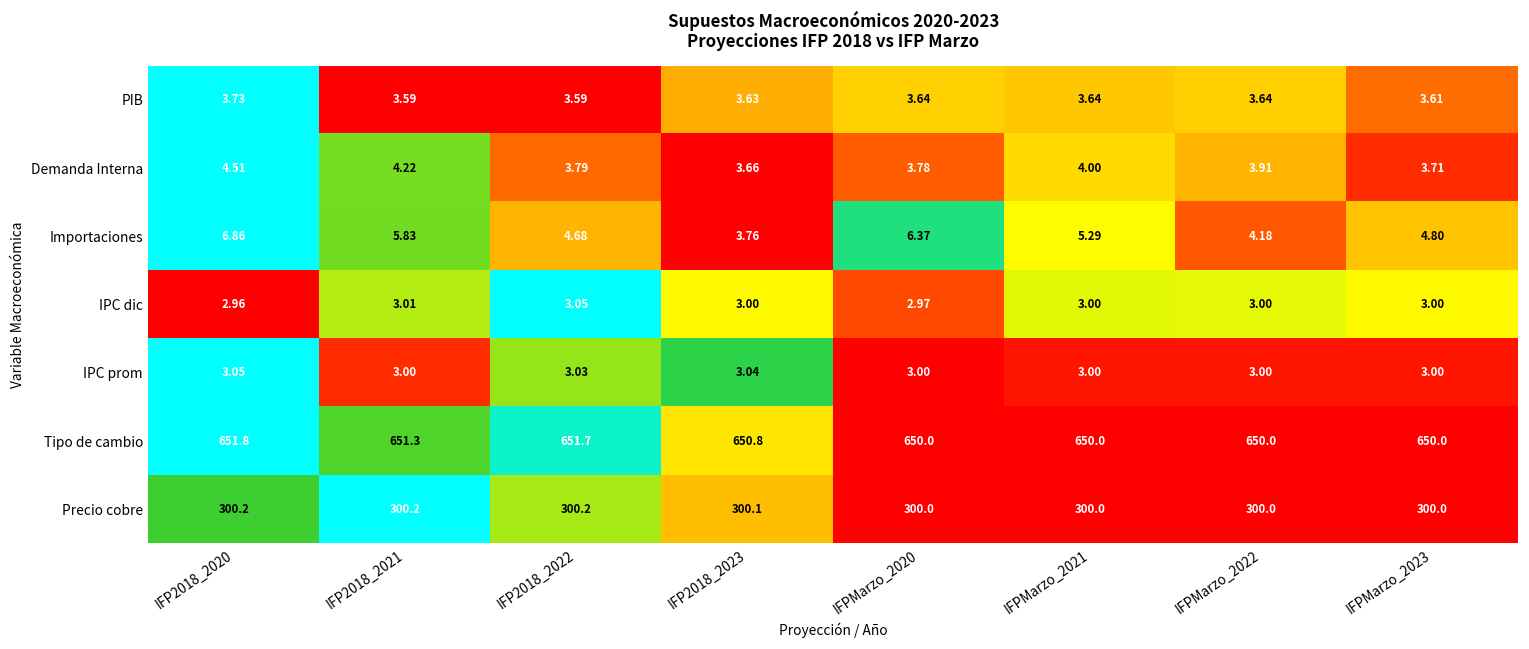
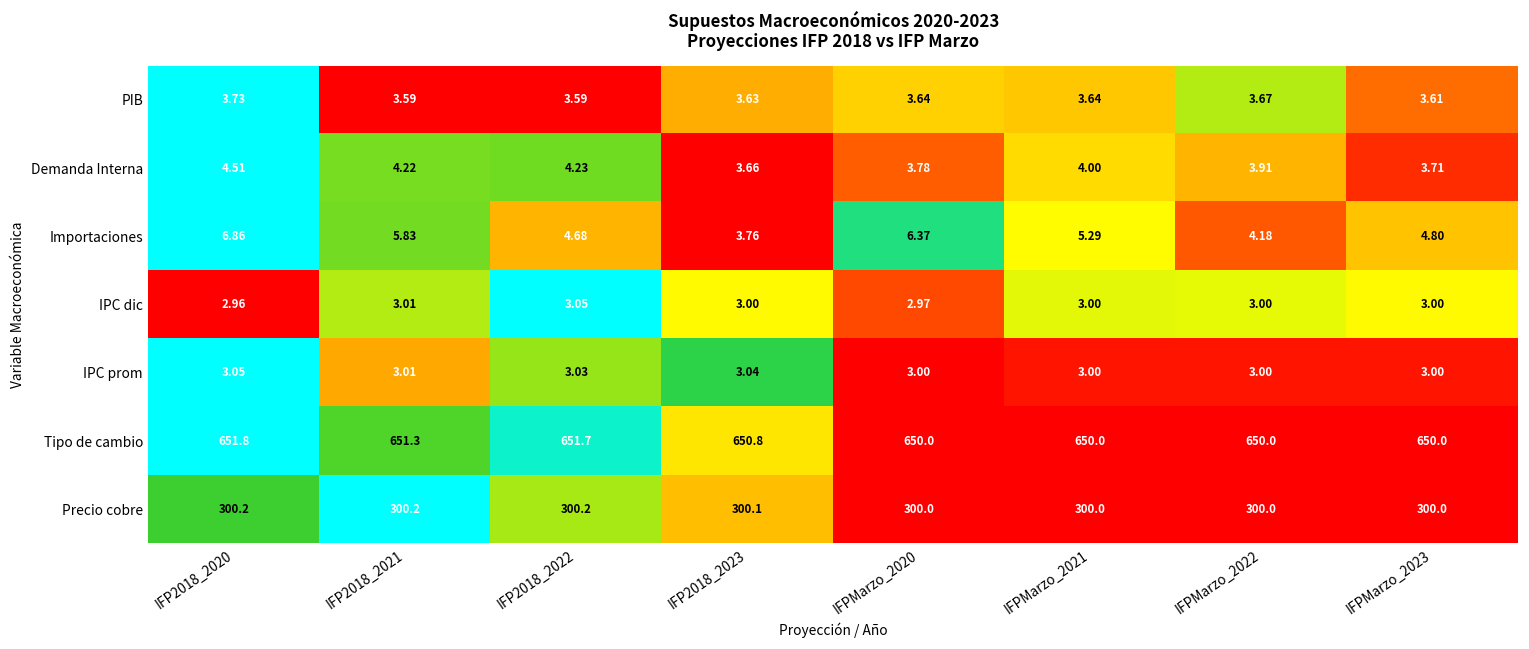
  {
    "PIB": {
      "IFP2018_2020": 3.73,
      "IFP2018_2021": 3.59,
      "IFP2018_2022": 3.59,
      "IFP2018_2023": 3.63,
      "IFPMarzo_2020": 3.64,
      "IFPMarzo_2021": 3.64,
-     "IFPMarzo_2022": 3.64,
+     "IFPMarzo_2022": 3.67,
      "IFPMarzo_2023": 3.61
    },
    "Demanda Interna": {
      "IFP2018_2020": 4.51,
      "IFP2018_2021": 4.22,
-     "IFP2018_2022": 3.79,
+     "IFP2018_2022": 4.23,
      "IFP2018_2023": 3.66,
      "IFPMarzo_2020": 3.78,
      "IFPMarzo_2021": 4.00,
      "IFPMarzo_2022": 3.91,
      "IFPMarzo_2023": 3.71
    },
    "Importaciones": {
      "IFP2018_2020": 6.86,
      "IFP2018_2021": 5.83,
      "IFP2018_2022": 4.68,
      "IFP2018_2023": 3.76,
      "IFPMarzo_2020": 6.37,
      "IFPMarzo_2021": 5.29,
      "IFPMarzo_2022": 4.18,
      "IFPMarzo_2023": 4.80
    },
    "IPC dic": {
      "IFP2018_2020": 2.96,
      "IFP2018_2021": 3.01,
      "IFP2018_2022": 3.05,
      "IFP2018_2023": 3.00,
      "IFPMarzo_2020": 2.97,
      "IFPMarzo_2021": 3.00,
      "IFPMarzo_2022": 3.00,
      "IFPMarzo_2023": 3.00
    },
    "IPC prom": {
      "IFP2018_2020": 3.05,
-     "IFP2018_2021": 3.00,
+     "IFP2018_2021": 3.01,
      "IFP2018_2022": 3.03,
      "IFP2018_2023": 3.04,
      "IFPMarzo_2020": 3.00,
      "IFPMarzo_2021": 3.00,
      "IFPMarzo_2022": 3.00,
      "IFPMarzo_2023": 3.00
    },
    "Tipo de cambio": {
      "IFP2018_2020": 651.8,
      "IFP2018_2021": 651.3,
      "IFP2018_2022": 651.7,
      "IFP2018_2023": 650.8,
      "IFPMarzo_2020": 650.0,
      "IFPMarzo_2021": 650.0,
      "IFPMarzo_2022": 650.0,
      "IFPMarzo_2023": 650.0
    },
    "Precio cobre": {
      "IFP2018_2020": 300.2,
      "IFP2018_2021": 300.2,
      "IFP2018_2022": 300.2,
      "IFP2018_2023": 300.1,
      "IFPMarzo_2020": 300.0,
      "IFPMarzo_2021": 300.0,
      "IFPMarzo_2022": 300.0,
      "IFPMarzo_2023": 300.0
    }
  }
